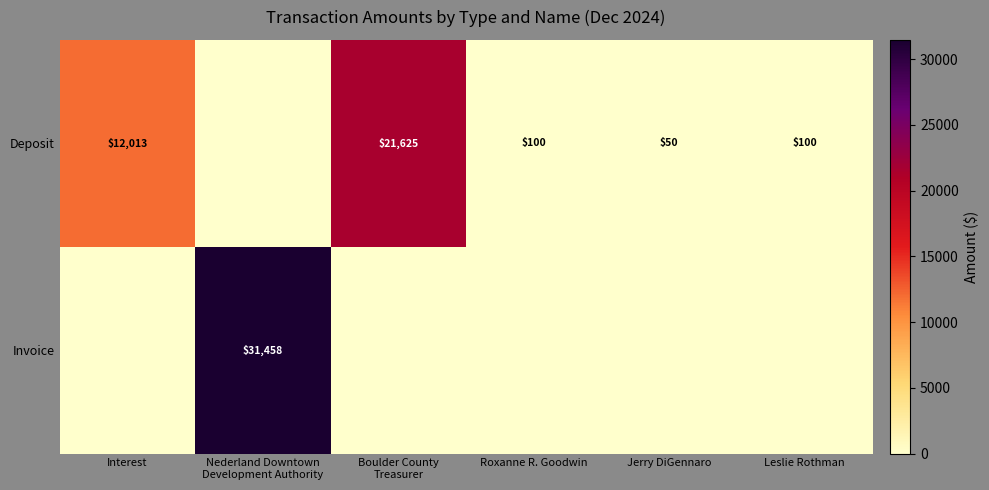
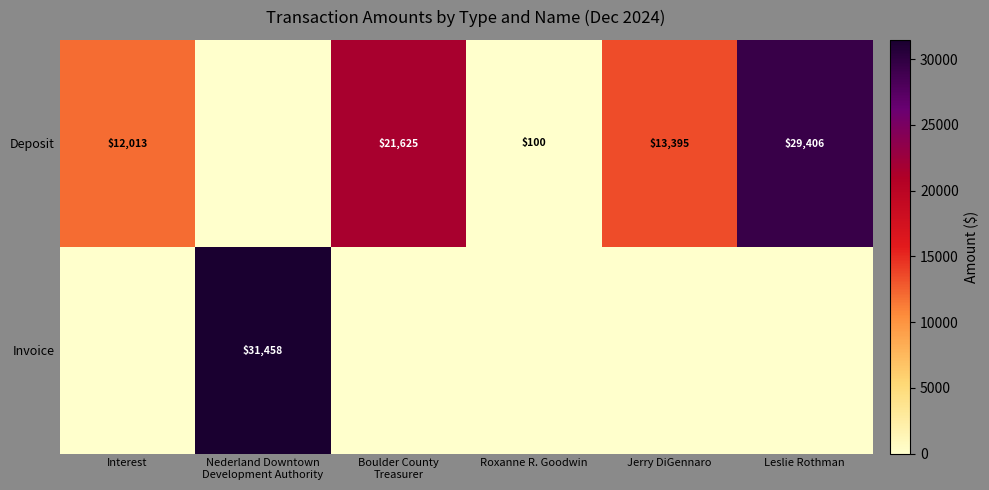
  {
    "Deposit": {
      "Interest": "$12,013",
      "Boulder County Treasurer": "$21,625",
      "Roxanne R. Goodwin": "$100",
-     "Jerry DiGennaro": "$50",
-     "Leslie Rothman": "$100"
+     "Jerry DiGennaro": "$13,395",
+     "Leslie Rothman": "$29,406"
    },
    "Invoice": {
      "Nederland Downtown Development Authority": "$31,458"
    }
  }
